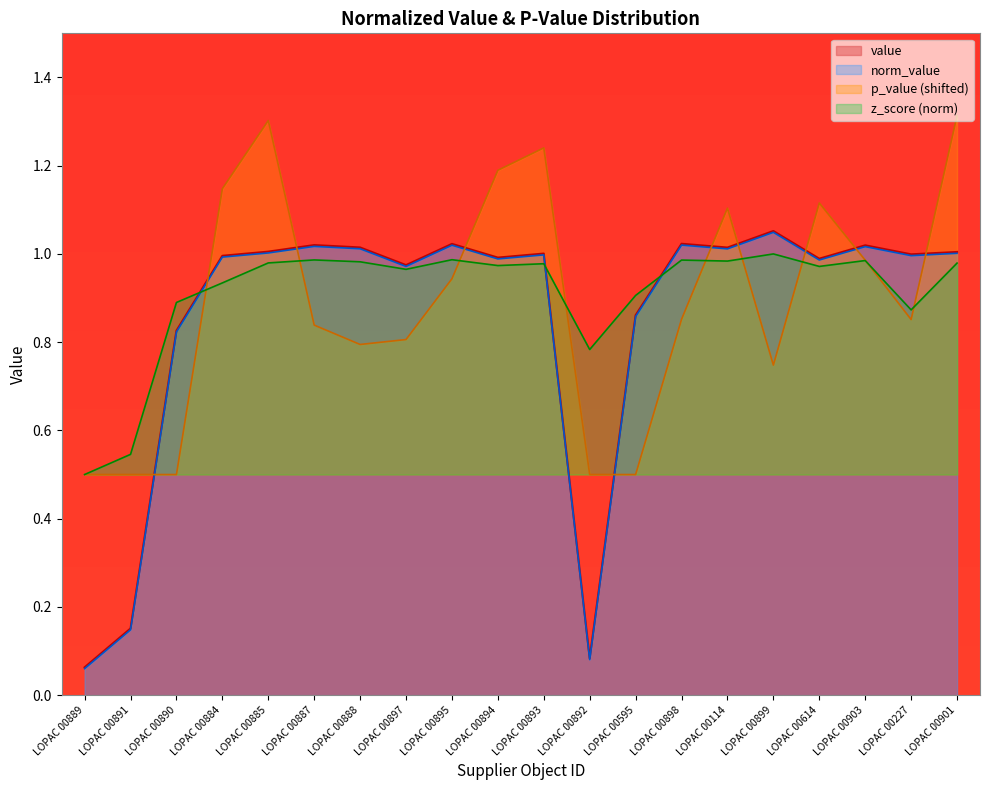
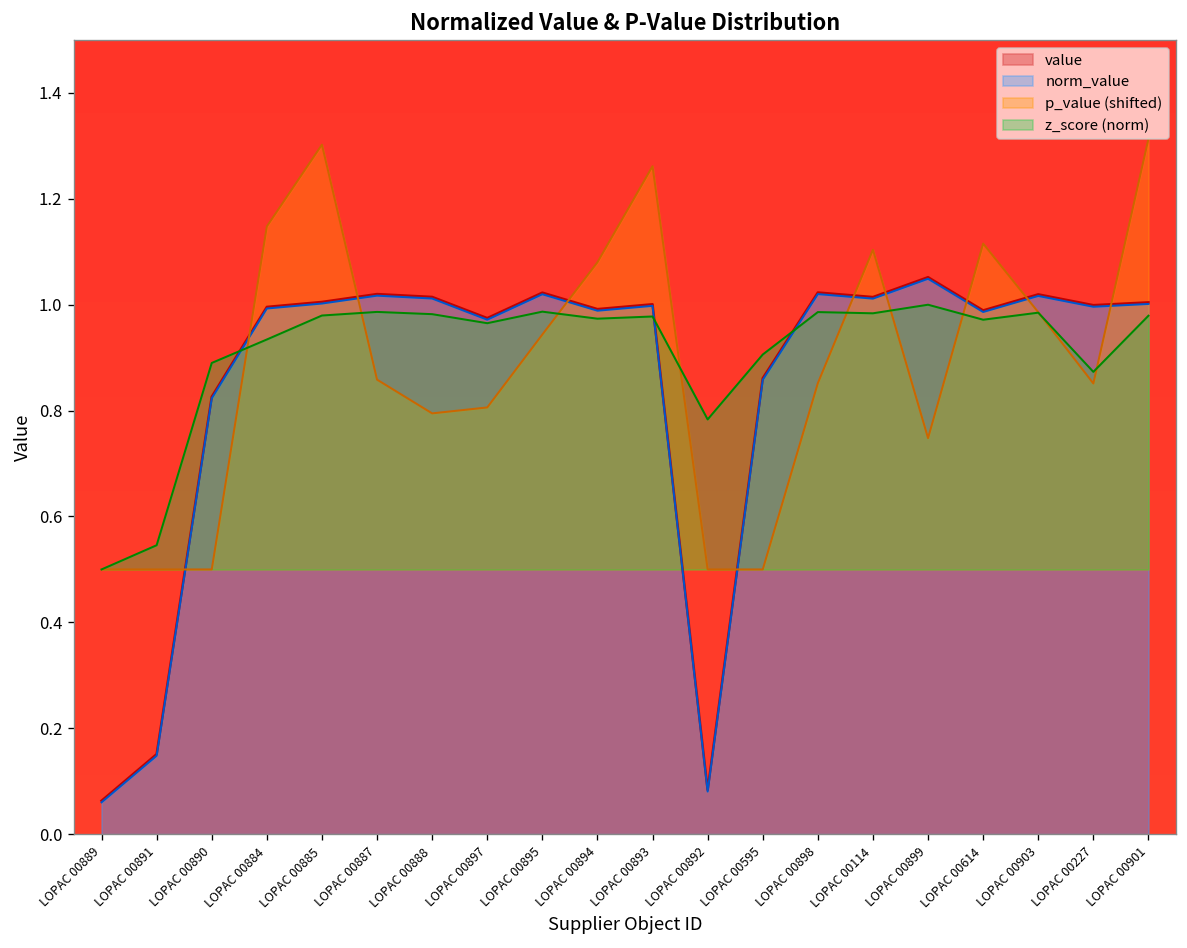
  {
    "p_value (shifted)": {
      "LOPAC 00891": 0.50,
      "LOPAC 00890": 0.50,
      "LOPAC 00884": 1.15,
      "LOPAC 00885": 1.30,
-     "LOPAC 00887": 0.84,
+     "LOPAC 00887": 0.86,
      "LOPAC 00888": 0.79,
      "LOPAC 00897": 0.81,
      "LOPAC 00895": 0.94,
-     "LOPAC 00894": 1.19,
-     "LOPAC 00893": 1.24,
+     "LOPAC 00894": 1.08,
+     "LOPAC 00893": 1.26,
      "LOPAC 00892": 0.50,
      "LOPAC 00595": 0.50,
      "LOPAC 00898": 0.85,
      "LOPAC 00114": 1.10,
      "LOPAC 00899": 0.75,
      "LOPAC 00614": 1.12,
      "LOPAC 00227": 0.85
    },
    "z_score (norm)": {
      "LOPAC 00891": 0.55,
      "LOPAC 00890": 0.89,
      "LOPAC 00884": 0.93,
      "LOPAC 00885": 0.98,
      "LOPAC 00887": 0.99,
      "LOPAC 00888": 0.98,
      "LOPAC 00897": 0.97,
      "LOPAC 00895": 0.99,
      "LOPAC 00894": 0.97,
      "LOPAC 00893": 0.98,
      "LOPAC 00892": 0.78,
      "LOPAC 00595": 0.91,
      "LOPAC 00898": 0.99,
      "LOPAC 00114": 0.98,
      "LOPAC 00899": 1.00,
      "LOPAC 00614": 0.97,
      "LOPAC 00227": 0.87,
      "LOPAC 00901": 0.98
    }
  }
